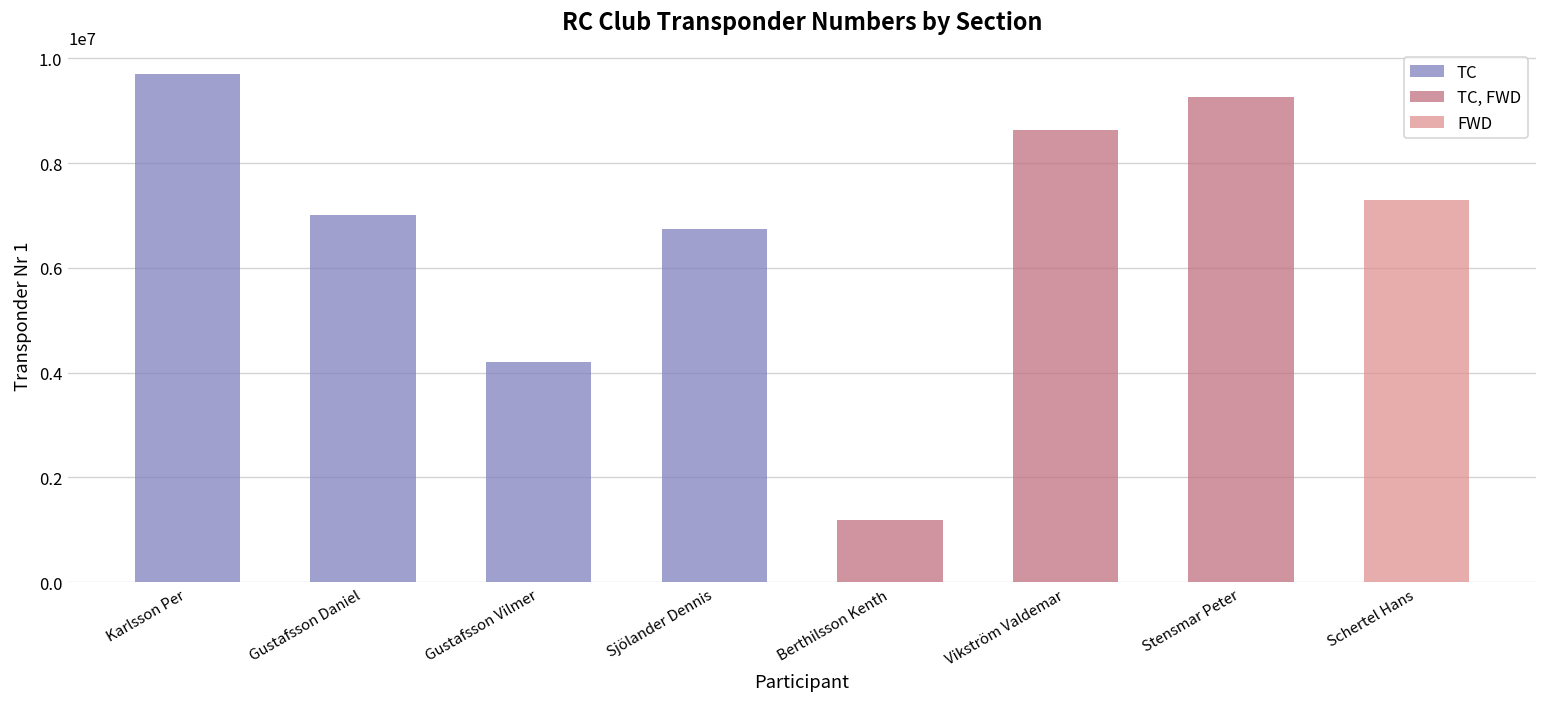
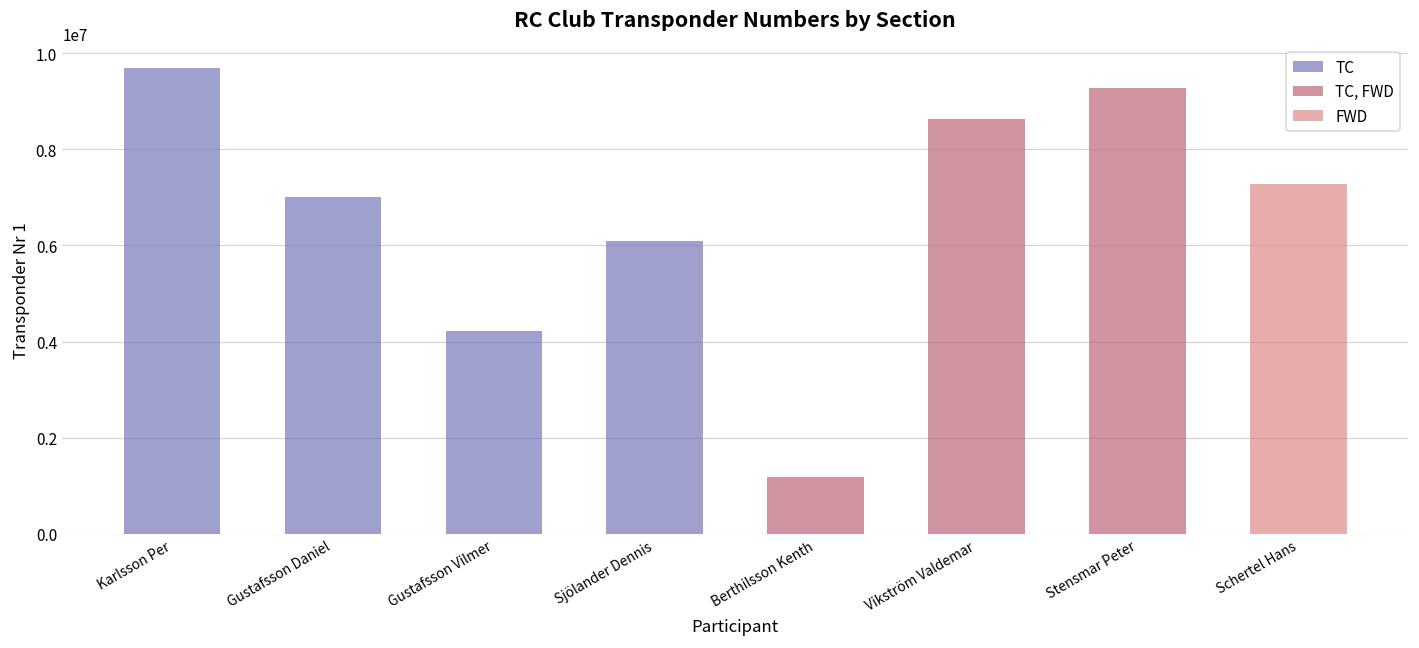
  {
    "TC": {
      "Karlsson Per": 9700000,
      "Gustafsson Daniel": 7000000,
      "Gustafsson Vilmer": 4200000,
-     "Sjölander Dennis": 6700000,
+     "Sjölander Dennis": 6100000,
      "Berthilsson Kenth": 0,
      "Vikström Valdemar": 0,
      "Stensmar Peter": 0,
      "Schertel Hans": 0
    }
  }
